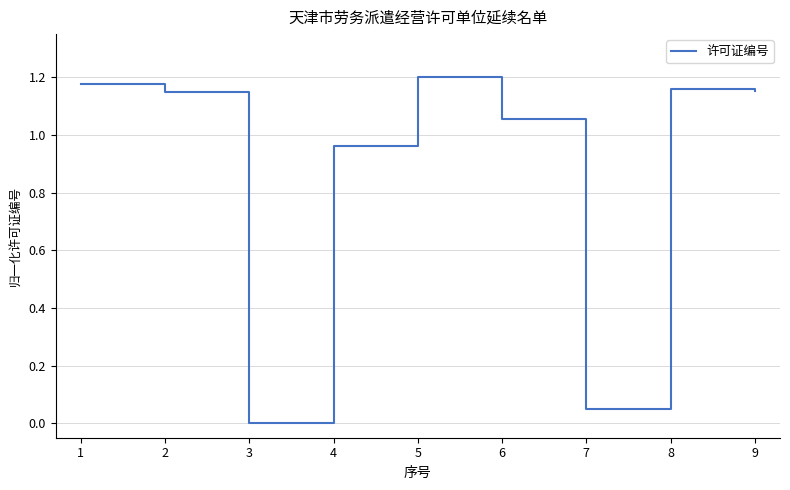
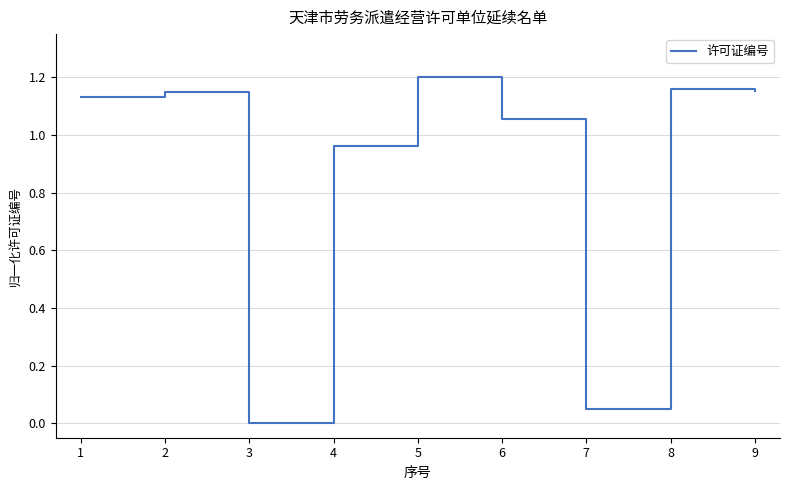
  {
-   "1": 1.18,
+   "1": 1.13,
    "2": 1.15,
    "3": 0.00,
    "4": 0.96,
    "5": 1.20,
    "6": 1.06,
    "7": 0.05,
    "8": 1.16,
    "9": 1.15
  }
